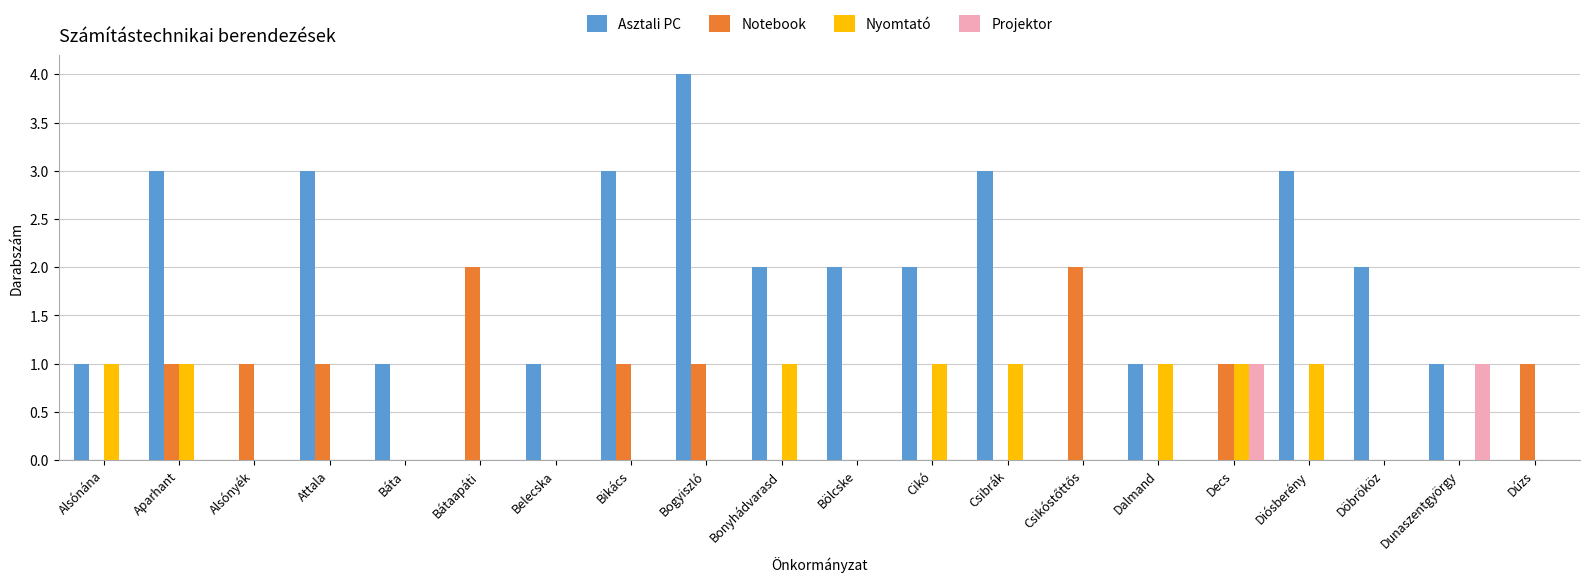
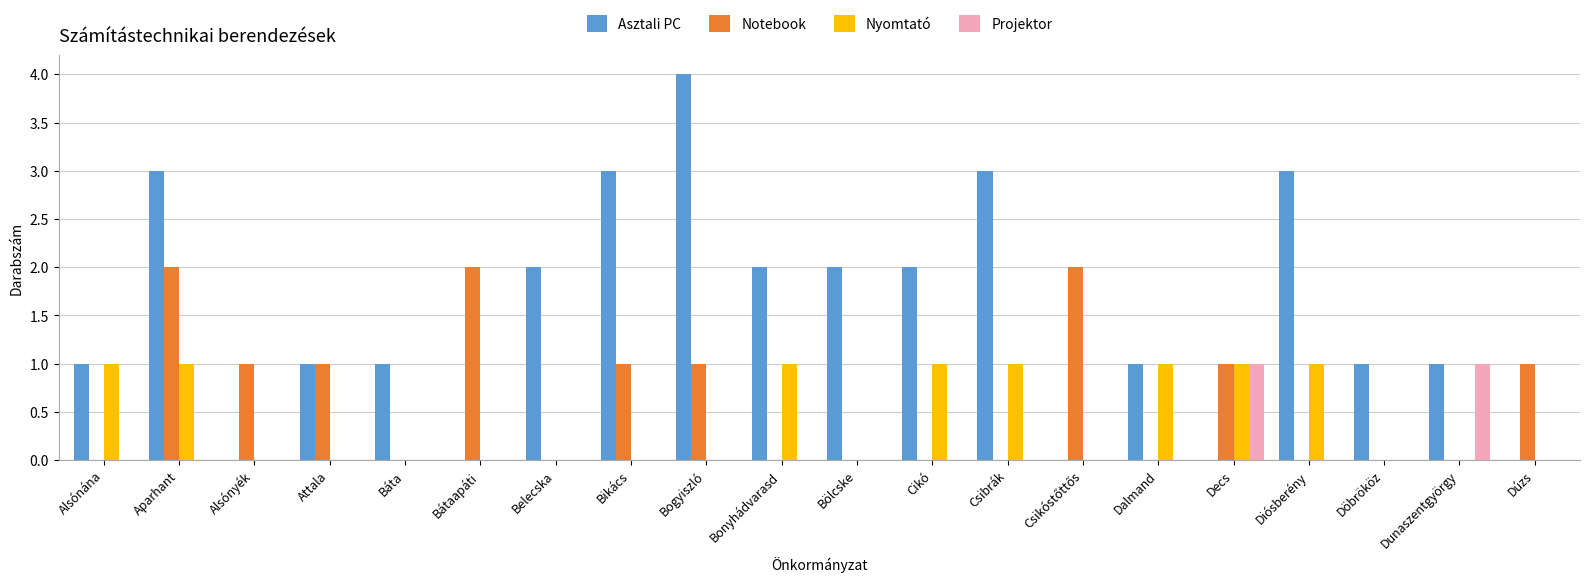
  {
    "Asztali PC": {
      "Alsónána": 1,
      "Aparhant": 3,
      "Alsónyék": 0,
-     "Attala": 3,
+     "Attala": 1,
      "Báta": 1,
      "Bátaapáti": 0,
-     "Belecska": 1,
+     "Belecska": 2,
      "Bikács": 3,
      "Bogyiszló": 4,
      "Bonyhádvarasd": 2,
      "Bölcske": 2,
      "Cikó": 2,
      "Csibrák": 3,
      "Csikóstőttős": 0,
      "Dalmand": 1,
      "Decs": 0,
      "Diósberény": 3,
-     "Döbrököz": 2,
+     "Döbrököz": 1,
      "Dunaszentgyörgy": 1,
      "Dúzs": 0
    },
    "Notebook": {
      "Alsónána": 0,
-     "Aparhant": 1,
+     "Aparhant": 2,
      "Alsónyék": 1,
      "Attala": 1,
      "Báta": 0,
      "Bátaapáti": 2,
      "Belecska": 0,
      "Bikács": 1,
      "Bogyiszló": 1,
      "Bonyhádvarasd": 0,
      "Bölcske": 0,
      "Cikó": 0,
      "Csibrák": 0,
      "Csikóstőttős": 2,
      "Dalmand": 0,
      "Decs": 1,
      "Diósberény": 0,
      "Döbrököz": 0,
      "Dunaszentgyörgy": 0,
      "Dúzs": 1
    },
    "Nyomtató": {
      "Alsónána": 1,
      "Aparhant": 1,
      "Alsónyék": 0,
      "Attala": 0,
      "Báta": 0,
      "Bátaapáti": 0,
      "Belecska": 0,
      "Bikács": 0,
      "Bogyiszló": 0,
      "Bonyhádvarasd": 1,
      "Bölcske": 0,
      "Cikó": 1,
      "Csibrák": 1,
      "Csikóstőttős": 0,
      "Dalmand": 1,
      "Decs": 1,
      "Diósberény": 1,
      "Döbrököz": 0,
      "Dunaszentgyörgy": 0,
      "Dúzs": 0
    },
    "Projektor": {
      "Alsónána": 0,
      "Aparhant": 0,
      "Alsónyék": 0,
      "Attala": 0,
      "Báta": 0,
      "Bátaapáti": 0,
      "Belecska": 0,
      "Bikács": 0,
      "Bogyiszló": 0,
      "Bonyhádvarasd": 0,
      "Bölcske": 0,
      "Cikó": 0,
      "Csibrák": 0,
      "Csikóstőttős": 0,
      "Dalmand": 0,
      "Decs": 1,
      "Diósberény": 0,
      "Döbrököz": 0,
      "Dunaszentgyörgy": 1,
      "Dúzs": 0
    }
  }
